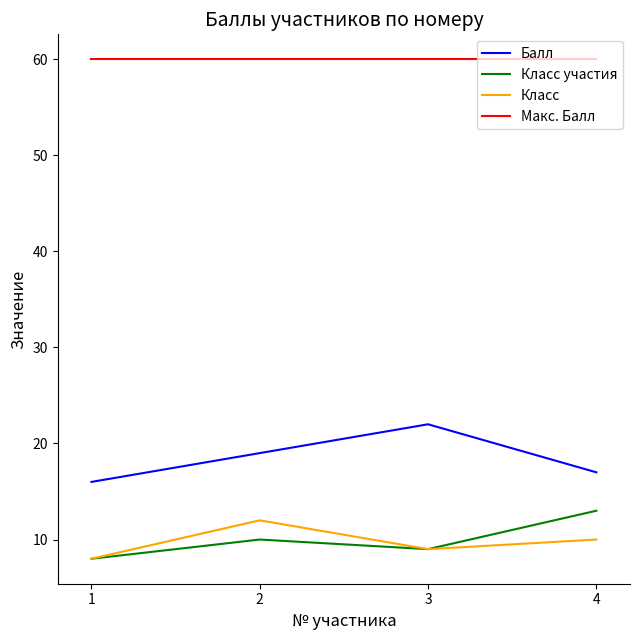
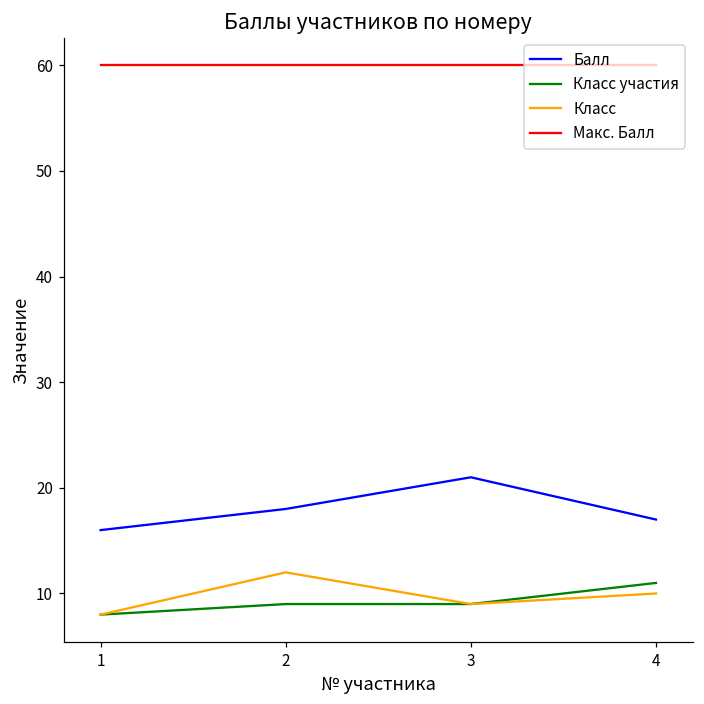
  {
    "Балл": {
      "1": 16,
-     "2": 19,
-     "3": 22,
+     "2": 18,
+     "3": 21,
      "4": 17
    },
    "Класс участия": {
-     "2": 10,
-     "4": 13
+     "2": 9,
+     "4": 11
    },
    "Класс": {
      "2": 12,
      "4": 10
    },
    "Макс. Балл": {
      "1": 60,
      "2": 60,
      "3": 60
    }
  }
